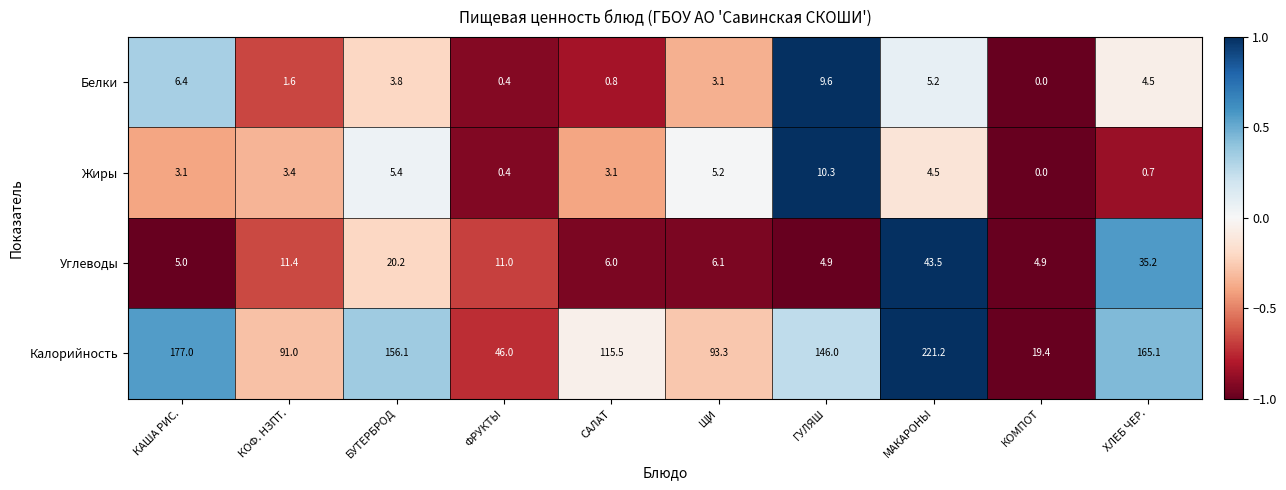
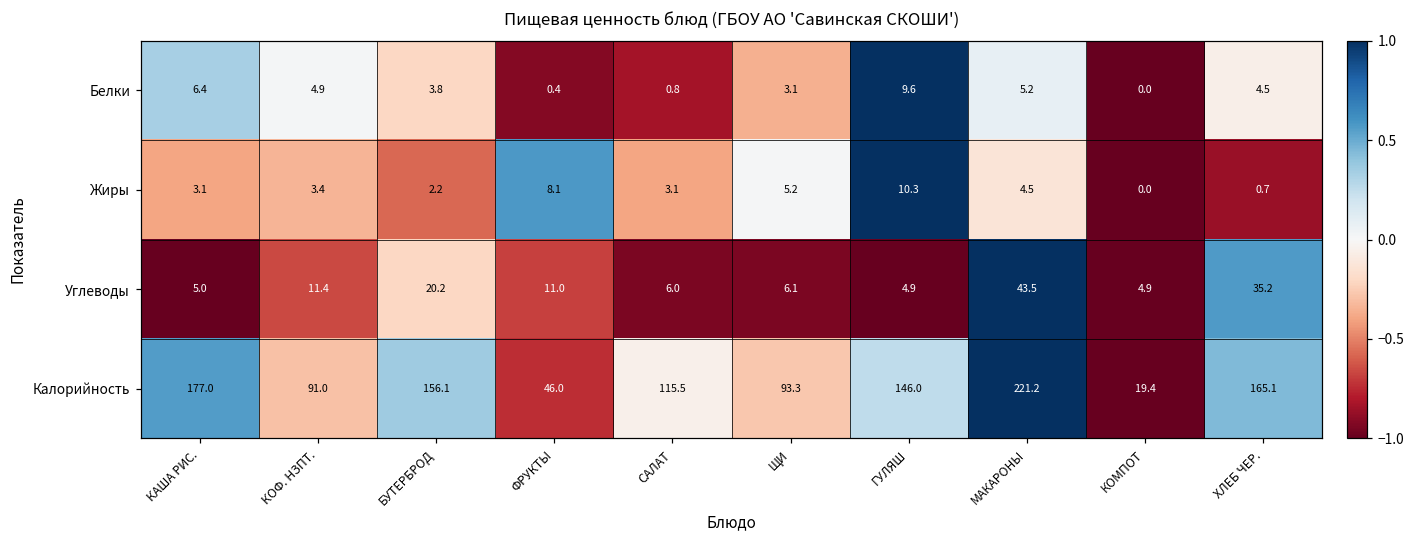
  {
    "Белки": {
      "КАША РИС.": 6.4,
-     "КОФ. НЗПТ.": 1.6,
+     "КОФ. НЗПТ.": 4.9,
      "БУТЕРБРОД": 3.8,
      "ФРУКТЫ": 0.4,
      "САЛАТ": 0.8,
      "ЩИ": 3.1,
      "ГУЛЯШ": 9.6,
      "МАКАРОНЫ": 5.2,
      "КОМПОТ": 0.0,
      "ХЛЕБ ЧЕР.": 4.5
    },
    "Жиры": {
      "КАША РИС.": 3.1,
      "КОФ. НЗПТ.": 3.4,
-     "БУТЕРБРОД": 5.4,
-     "ФРУКТЫ": 0.4,
+     "БУТЕРБРОД": 2.2,
+     "ФРУКТЫ": 8.1,
      "САЛАТ": 3.1,
      "ЩИ": 5.2,
      "ГУЛЯШ": 10.3,
      "МАКАРОНЫ": 4.5,
      "КОМПОТ": 0.0,
      "ХЛЕБ ЧЕР.": 0.7
    },
    "Углеводы": {
      "КАША РИС.": 5.0,
      "КОФ. НЗПТ.": 11.4,
      "БУТЕРБРОД": 20.2,
      "ФРУКТЫ": 11.0,
      "САЛАТ": 6.0,
      "ЩИ": 6.1,
      "ГУЛЯШ": 4.9,
      "МАКАРОНЫ": 43.5,
      "КОМПОТ": 4.9,
      "ХЛЕБ ЧЕР.": 35.2
    },
    "Калорийность": {
      "КАША РИС.": 177.0,
      "КОФ. НЗПТ.": 91.0,
      "БУТЕРБРОД": 156.1,
      "ФРУКТЫ": 46.0,
      "САЛАТ": 115.5,
      "ЩИ": 93.3,
      "ГУЛЯШ": 146.0,
      "МАКАРОНЫ": 221.2,
      "КОМПОТ": 19.4,
      "ХЛЕБ ЧЕР.": 165.1
    }
  }
